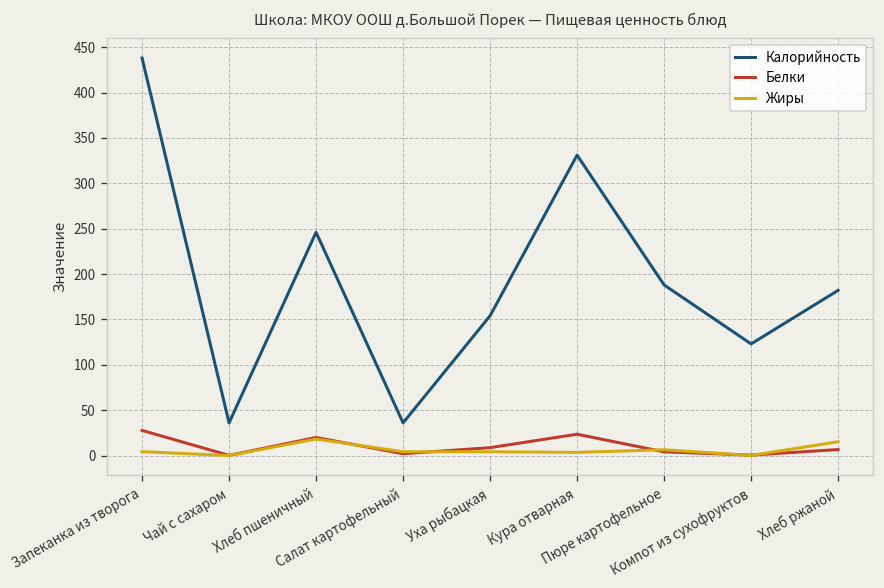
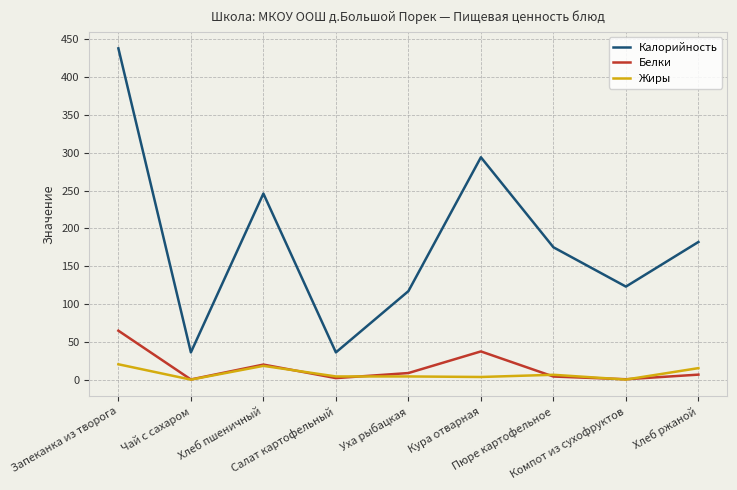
  {
    "Калорийность": {
      "Запеканка из творога": 440,
      "Чай с сахаром": 40,
      "Хлеб пшеничный": 250,
      "Салат картофельный": 40,
-     "Уха рыбацкая": 150,
-     "Кура отварная": 330,
-     "Пюре картофельное": 190,
+     "Уха рыбацкая": 120,
+     "Кура отварная": 290,
+     "Пюре картофельное": 180,
      "Компот из сухофруктов": 120,
      "Хлеб ржаной": 180
    },
    "Белки": {
-     "Запеканка из творога": 30,
+     "Запеканка из творога": 60,
      "Уха рыбацкая": 10,
-     "Кура отварная": 20,
+     "Кура отварная": 40,
      "Хлеб ржаной": 10
    },
    "Жиры": {
-     "Запеканка из творога": 0,
+     "Запеканка из творога": 20,
      "Уха рыбацкая": 0,
      "Кура отварная": 0,
      "Хлеб ржаной": 20
    }
  }
